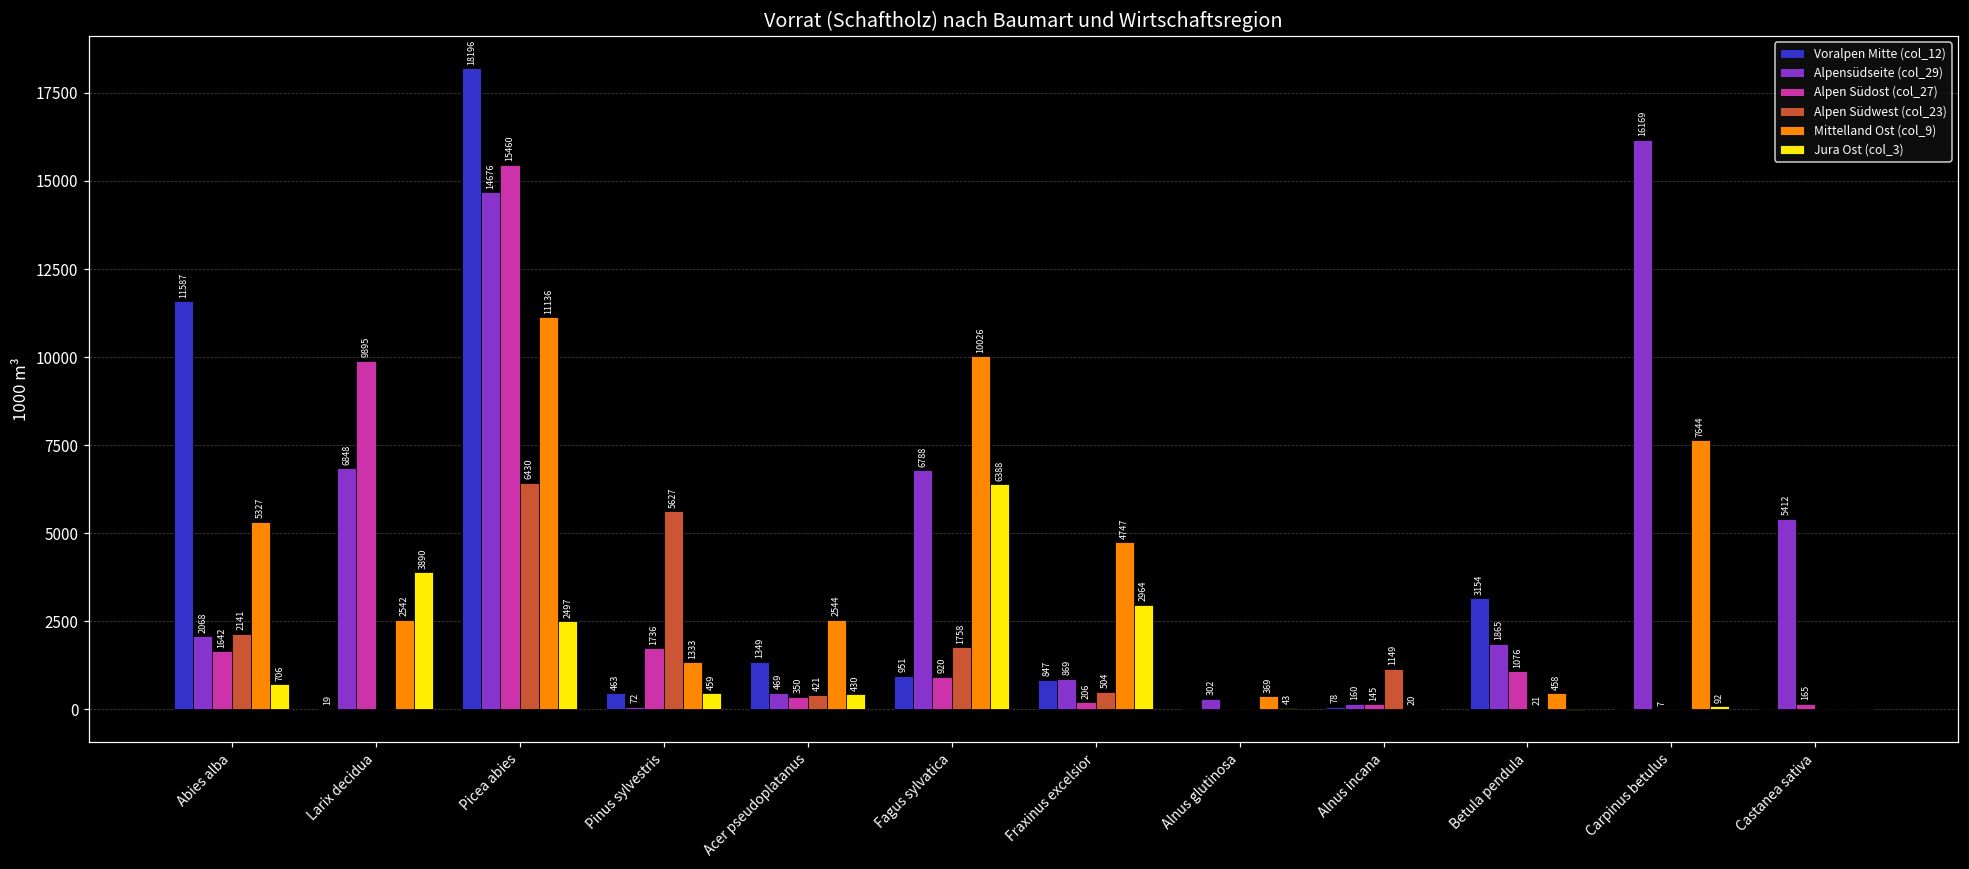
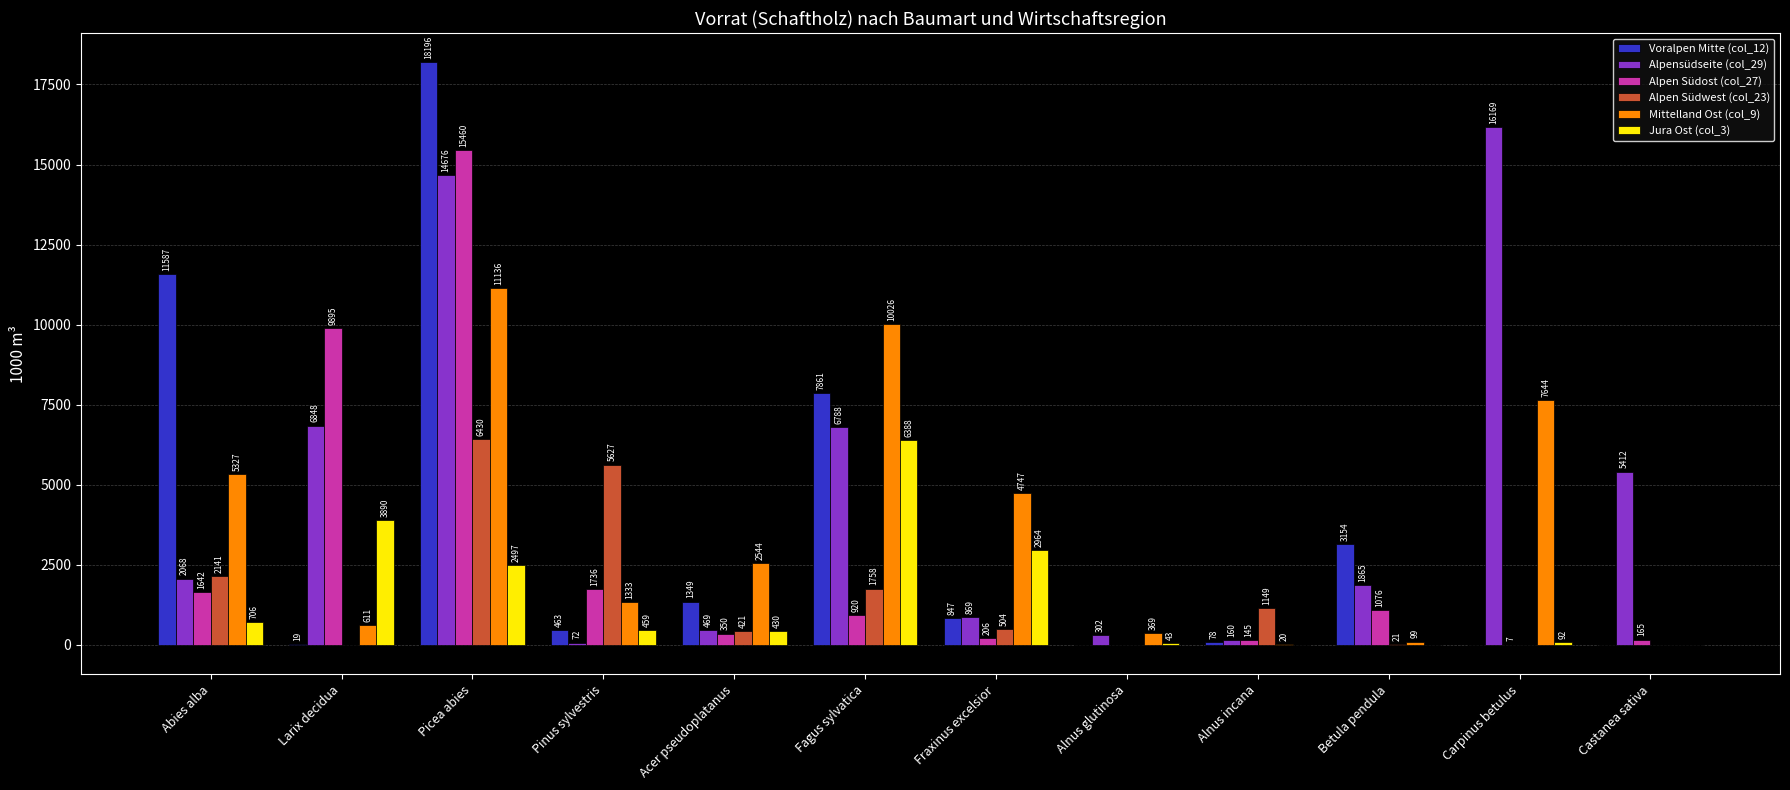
  {
    "Voralpen Mitte (col_12)": {
      "Abies alba": 11587,
      "Larix decidua": 19,
      "Picea abies": 18196,
      "Pinus sylvestris": 463,
      "Acer pseudoplatanus": 1349,
-     "Fagus sylvatica": 951,
+     "Fagus sylvatica": 7861,
      "Fraxinus excelsior": 847,
      "Alnus incana": 78,
      "Betula pendula": 3154
    },
    "Alpensüdseite (col_29)": {
      "Abies alba": 2068,
      "Larix decidua": 6848,
      "Picea abies": 14676,
      "Pinus sylvestris": 72,
      "Acer pseudoplatanus": 469,
      "Fagus sylvatica": 6788,
      "Fraxinus excelsior": 869,
      "Alnus glutinosa": 302,
      "Alnus incana": 160,
      "Betula pendula": 1865,
      "Carpinus betulus": 16169,
      "Castanea sativa": 5412
    },
    "Alpen Südost (col_27)": {
      "Abies alba": 1642,
      "Larix decidua": 9895,
      "Picea abies": 15460,
      "Pinus sylvestris": 1736,
      "Acer pseudoplatanus": 350,
      "Fagus sylvatica": 920,
      "Fraxinus excelsior": 206,
      "Alnus incana": 145,
      "Betula pendula": 1076,
      "Carpinus betulus": 7,
      "Castanea sativa": 165
    },
    "Alpen Südwest (col_23)": {
      "Abies alba": 2141,
      "Picea abies": 6430,
      "Pinus sylvestris": 5627,
      "Acer pseudoplatanus": 421,
      "Fagus sylvatica": 1758,
      "Fraxinus excelsior": 504,
      "Alnus incana": 1149,
      "Betula pendula": 21
    },
    "Mittelland Ost (col_9)": {
      "Abies alba": 5327,
-     "Larix decidua": 2542,
+     "Larix decidua": 611,
      "Picea abies": 11136,
      "Pinus sylvestris": 1333,
      "Acer pseudoplatanus": 2544,
      "Fagus sylvatica": 10026,
      "Fraxinus excelsior": 4747,
      "Alnus glutinosa": 369,
      "Alnus incana": 20,
-     "Betula pendula": 458,
+     "Betula pendula": 99,
      "Carpinus betulus": 7644
    },
    "Jura Ost (col_3)": {
      "Abies alba": 706,
      "Larix decidua": 3890,
      "Picea abies": 2497,
      "Pinus sylvestris": 459,
      "Acer pseudoplatanus": 430,
      "Fagus sylvatica": 6388,
      "Fraxinus excelsior": 2964,
      "Alnus glutinosa": 43,
      "Carpinus betulus": 92
    }
  }
